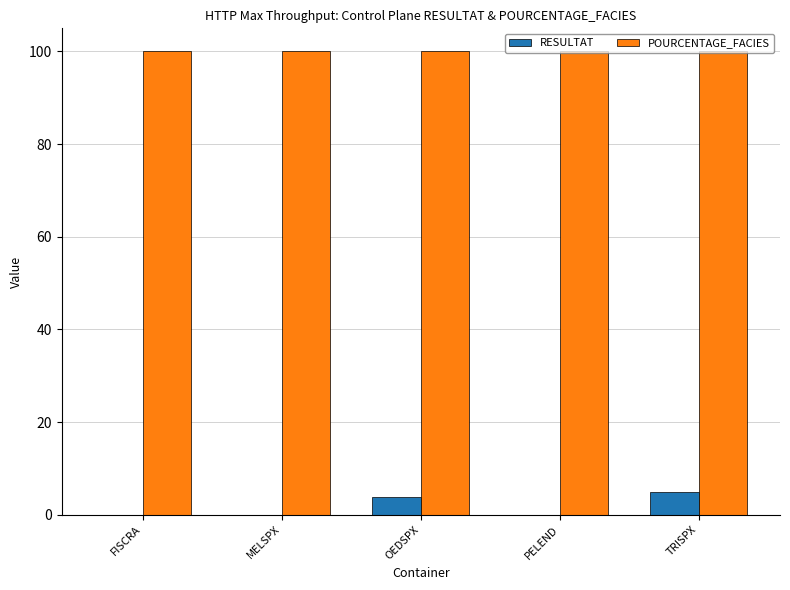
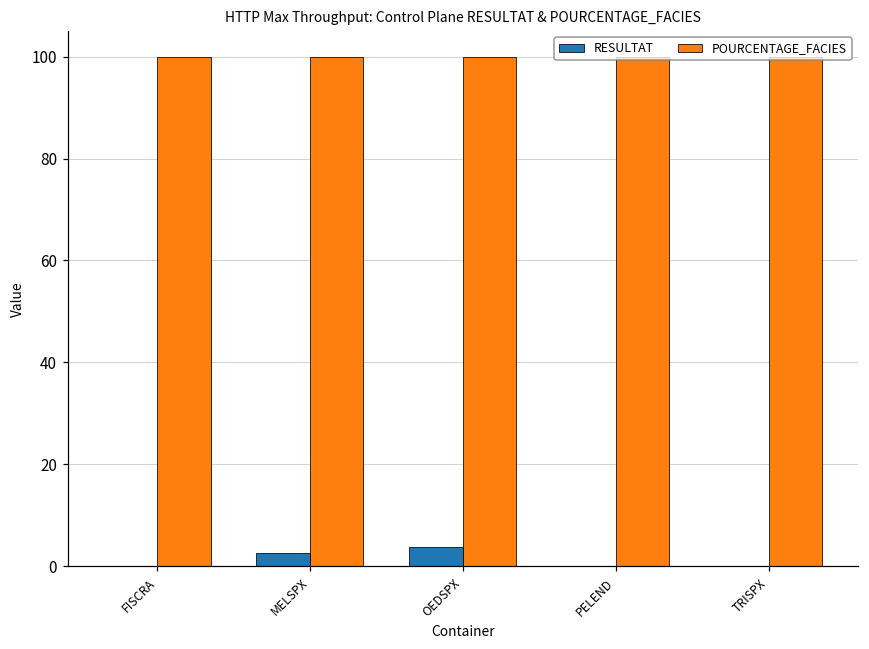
  {
    "RESULTAT": {
-     "MELSPX": 0,
+     "MELSPX": 3,
      "OEDSPX": 4,
-     "TRISPX": 5
+     "TRISPX": 0
    },
    "POURCENTAGE_FACIES": {
      "FISCRA": 100,
      "MELSPX": 100,
      "OEDSPX": 100
    }
  }
